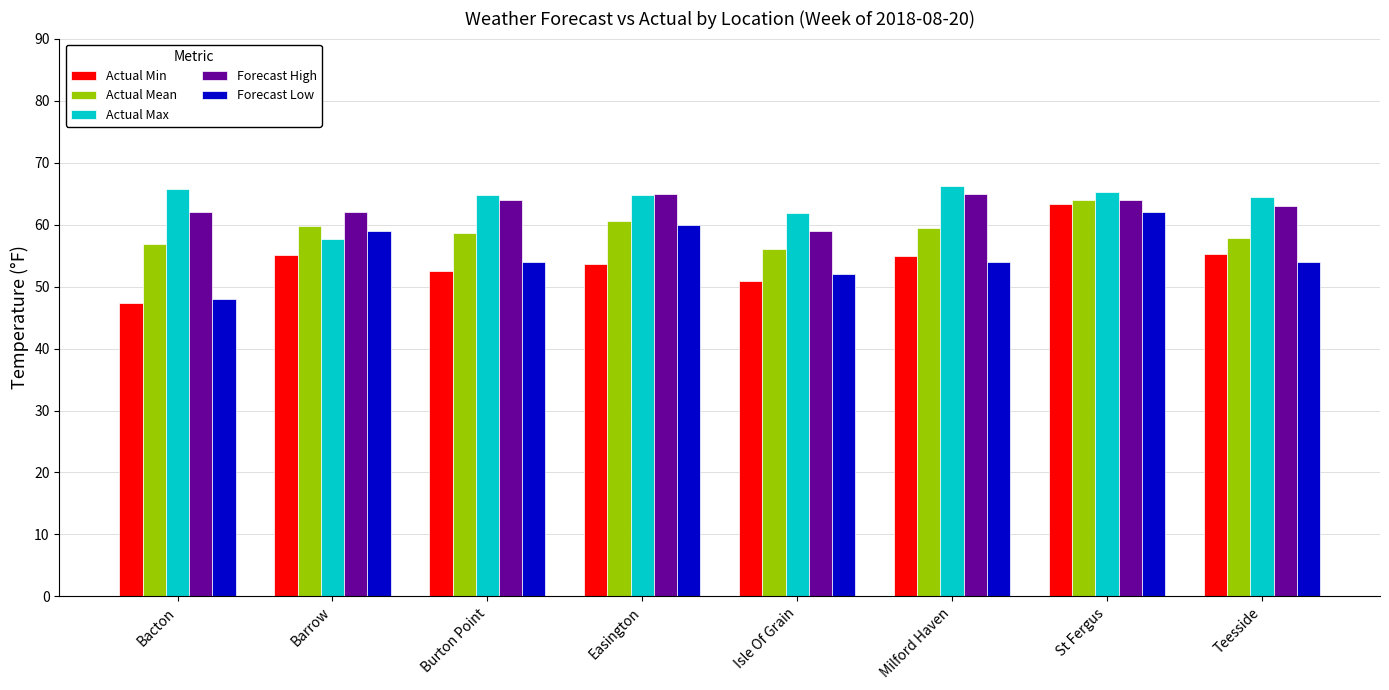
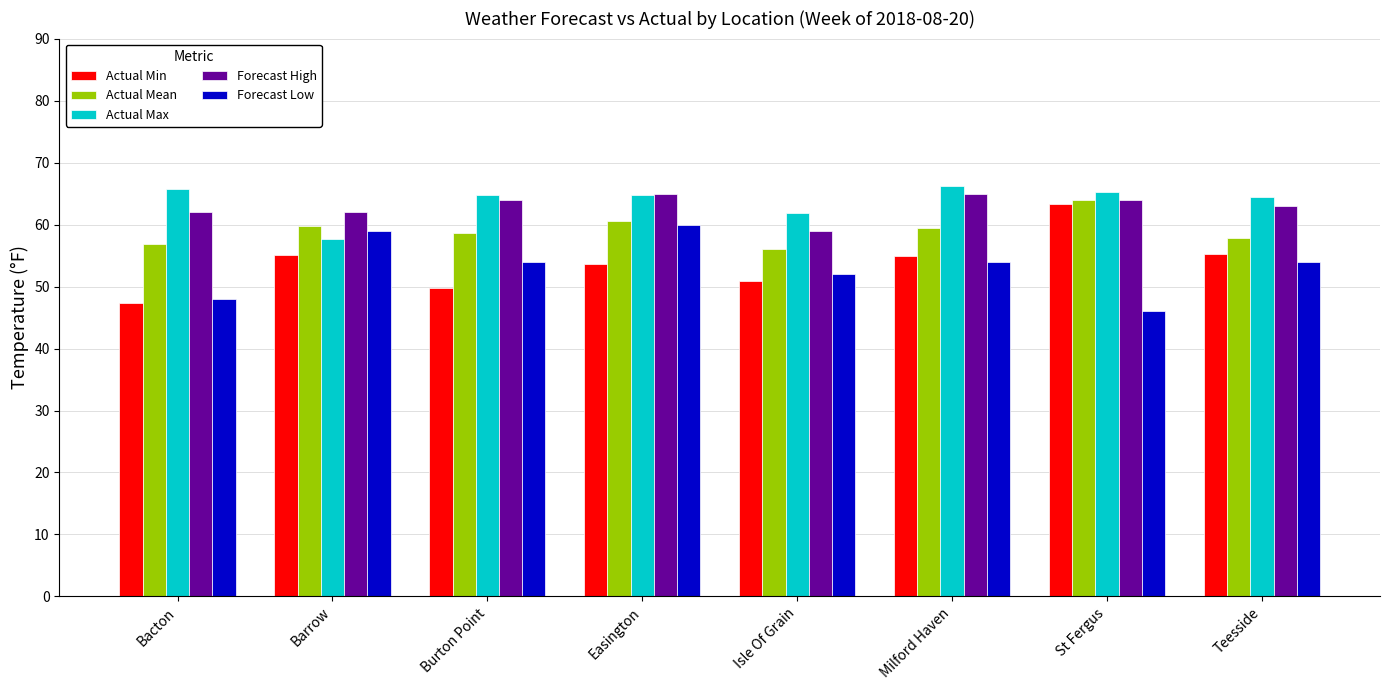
  {
    "Actual Min": {
      "Bacton": 47,
      "Barrow": 55,
-     "Burton Point": 53,
+     "Burton Point": 50,
      "Easington": 54,
      "Isle Of Grain": 51,
      "Milford Haven": 55,
      "St Fergus": 63,
      "Teesside": 55
    },
    "Actual Mean": {
      "Bacton": 57,
      "Barrow": 60,
      "Burton Point": 59,
      "Easington": 61,
      "Isle Of Grain": 56,
      "Milford Haven": 59,
      "St Fergus": 64,
      "Teesside": 58
    },
    "Actual Max": {
      "Bacton": 66,
      "Barrow": 58,
      "Burton Point": 65,
      "Easington": 65,
      "Isle Of Grain": 62,
      "Milford Haven": 66,
      "St Fergus": 65,
      "Teesside": 65
    },
    "Forecast High": {
      "Bacton": 62,
      "Barrow": 62,
      "Burton Point": 64,
      "Easington": 65,
      "Isle Of Grain": 59,
      "Milford Haven": 65,
      "St Fergus": 64,
      "Teesside": 63
    },
    "Forecast Low": {
      "Bacton": 48,
      "Barrow": 59,
      "Burton Point": 54,
      "Easington": 60,
      "Isle Of Grain": 52,
      "Milford Haven": 54,
-     "St Fergus": 62,
+     "St Fergus": 46,
      "Teesside": 54
    }
  }
